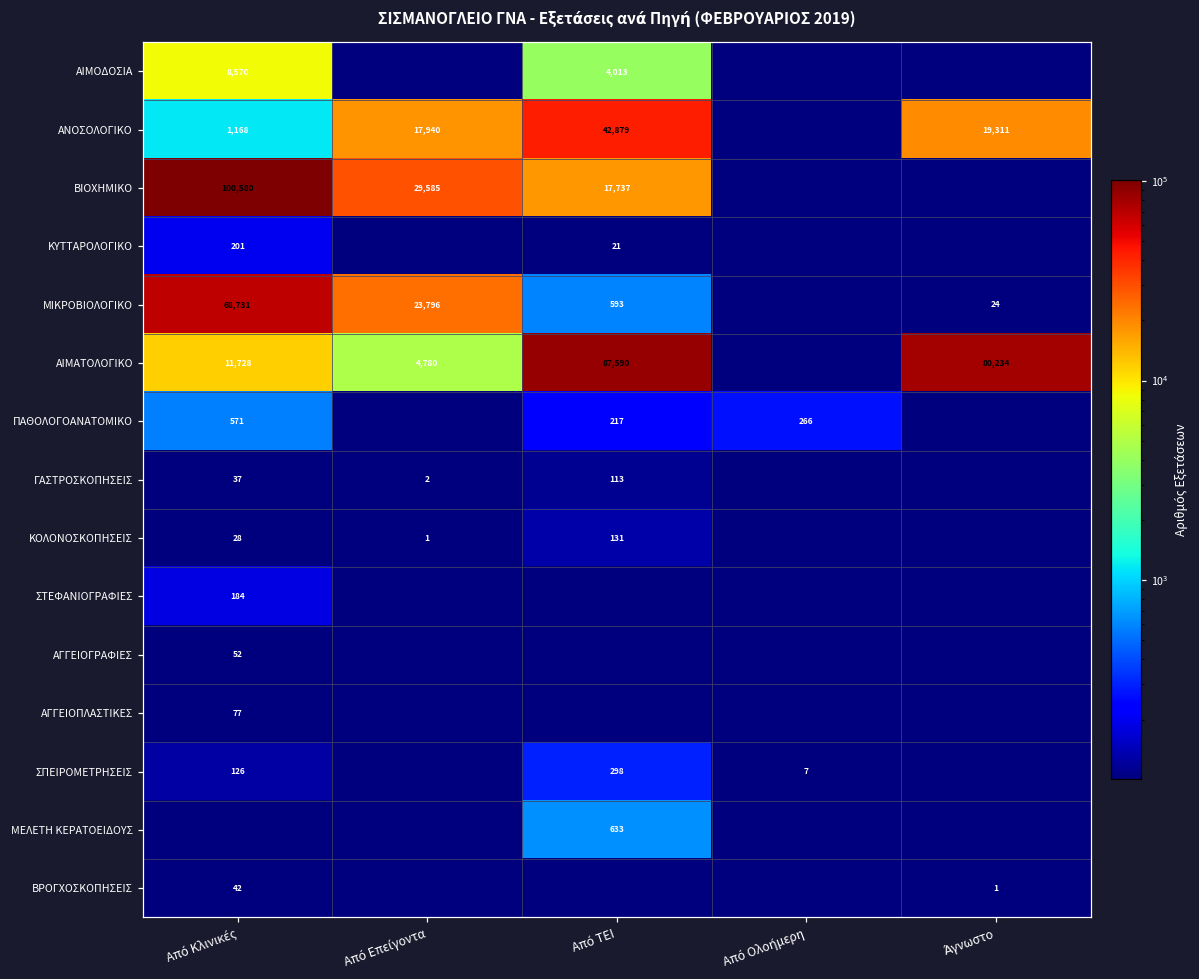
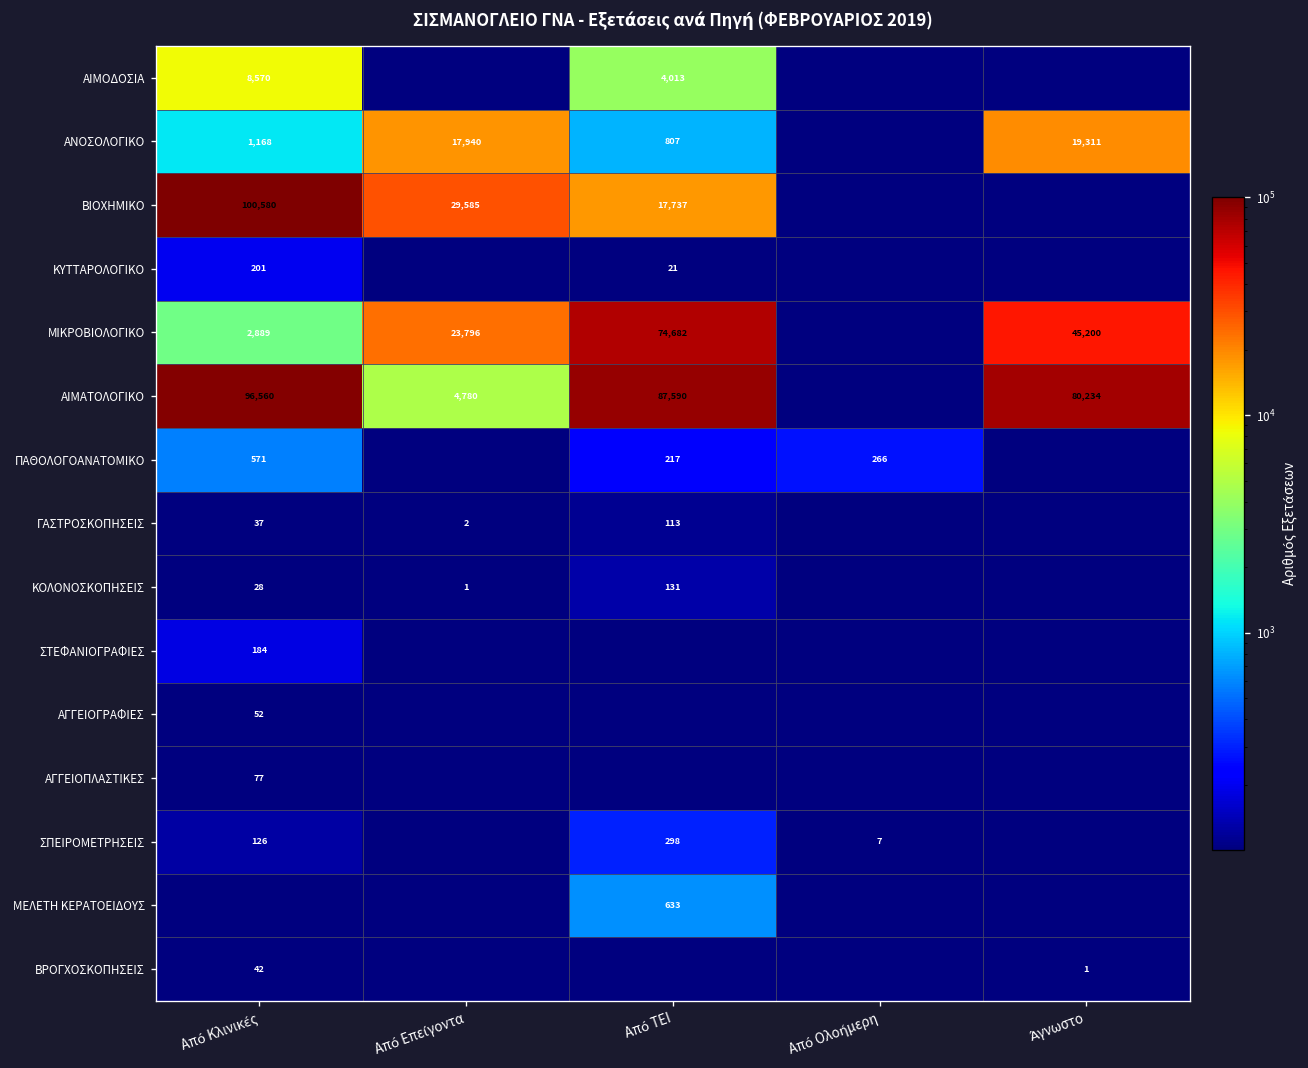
  {
    "ΑΙΜΟΔΟΣΙΑ": {
      "Από Κλινικές": "8,570",
      "Από ΤΕΙ": "4,013"
    },
    "ΑΝΟΣΟΛΟΓΙΚΟ": {
      "Από Κλινικές": "1,168",
      "Από Επείγοντα": "17,940",
-     "Από ΤΕΙ": "42,879",
+     "Από ΤΕΙ": "807",
      "Άγνωστο": "19,311"
    },
    "ΒΙΟΧΗΜΙΚΟ": {
      "Από Κλινικές": "100,580",
      "Από Επείγοντα": "29,585",
      "Από ΤΕΙ": "17,737"
    },
    "ΚΥΤΤΑΡΟΛΟΓΙΚΟ": {
      "Από Κλινικές": "201",
      "Από ΤΕΙ": "21"
    },
    "ΜΙΚΡΟΒΙΟΛΟΓΙΚΟ": {
-     "Από Κλινικές": "68,731",
+     "Από Κλινικές": "2,889",
      "Από Επείγοντα": "23,796",
-     "Από ΤΕΙ": "593",
-     "Άγνωστο": "24"
+     "Από ΤΕΙ": "74,682",
+     "Άγνωστο": "45,200"
    },
    "ΑΙΜΑΤΟΛΟΓΙΚΟ": {
-     "Από Κλινικές": "11,728",
+     "Από Κλινικές": "96,560",
      "Από Επείγοντα": "4,780",
      "Από ΤΕΙ": "87,590",
      "Άγνωστο": "80,234"
    },
    "ΠΑΘΟΛΟΓΟΑΝΑΤΟΜΙΚΟ": {
      "Από Κλινικές": "571",
      "Από ΤΕΙ": "217",
      "Από Ολοήμερη": "266"
    },
    "ΓΑΣΤΡΟΣΚΟΠΗΣΕΙΣ": {
      "Από Κλινικές": "37",
      "Από Επείγοντα": "2",
      "Από ΤΕΙ": "113"
    },
    "ΚΟΛΟΝΟΣΚΟΠΗΣΕΙΣ": {
      "Από Κλινικές": "28",
      "Από Επείγοντα": "1",
      "Από ΤΕΙ": "131"
    },
    "ΣΤΕΦΑΝΙΟΓΡΑΦΙΕΣ": {
      "Από Κλινικές": "184"
    },
    "ΑΓΓΕΙΟΓΡΑΦΙΕΣ": {
      "Από Κλινικές": "52"
    },
    "ΑΓΓΕΙΟΠΛΑΣΤΙΚΕΣ": {
      "Από Κλινικές": "77"
    },
    "ΣΠΕΙΡΟΜΕΤΡΗΣΕΙΣ": {
      "Από Κλινικές": "126",
      "Από ΤΕΙ": "298",
      "Από Ολοήμερη": "7"
    },
    "ΜΕΛΕΤΗ ΚΕΡΑΤΟΕΙΔΟΥΣ": {
      "Από ΤΕΙ": "633"
    },
    "ΒΡΟΓΧΟΣΚΟΠΗΣΕΙΣ": {
      "Από Κλινικές": "42",
      "Άγνωστο": "1"
    }
  }
